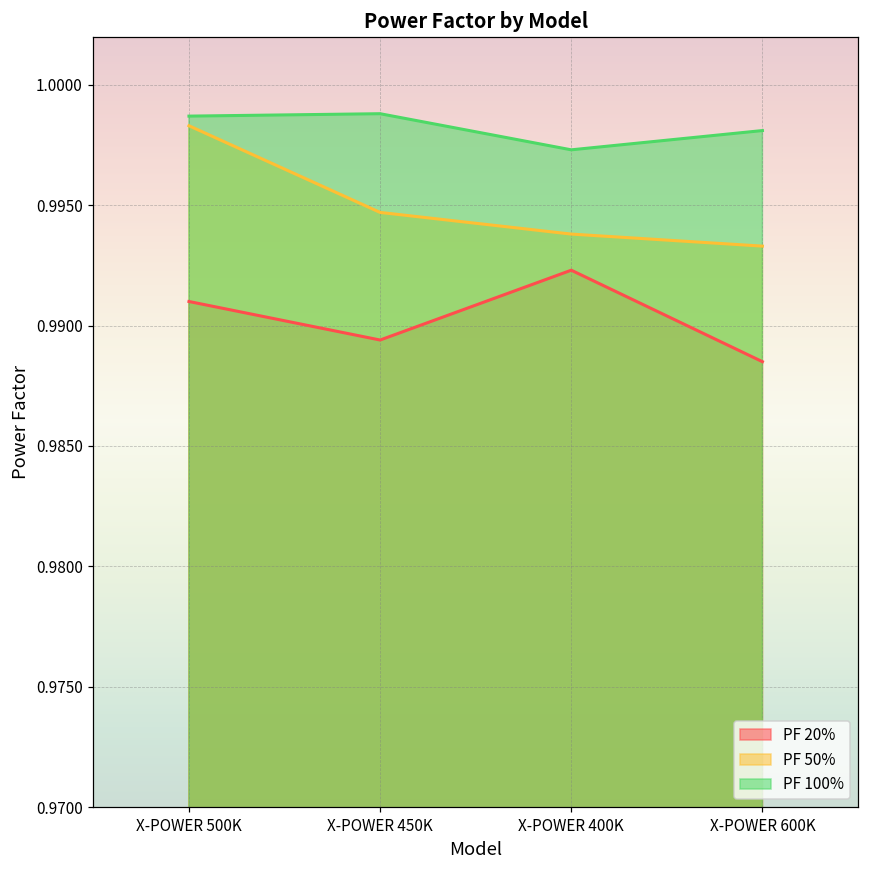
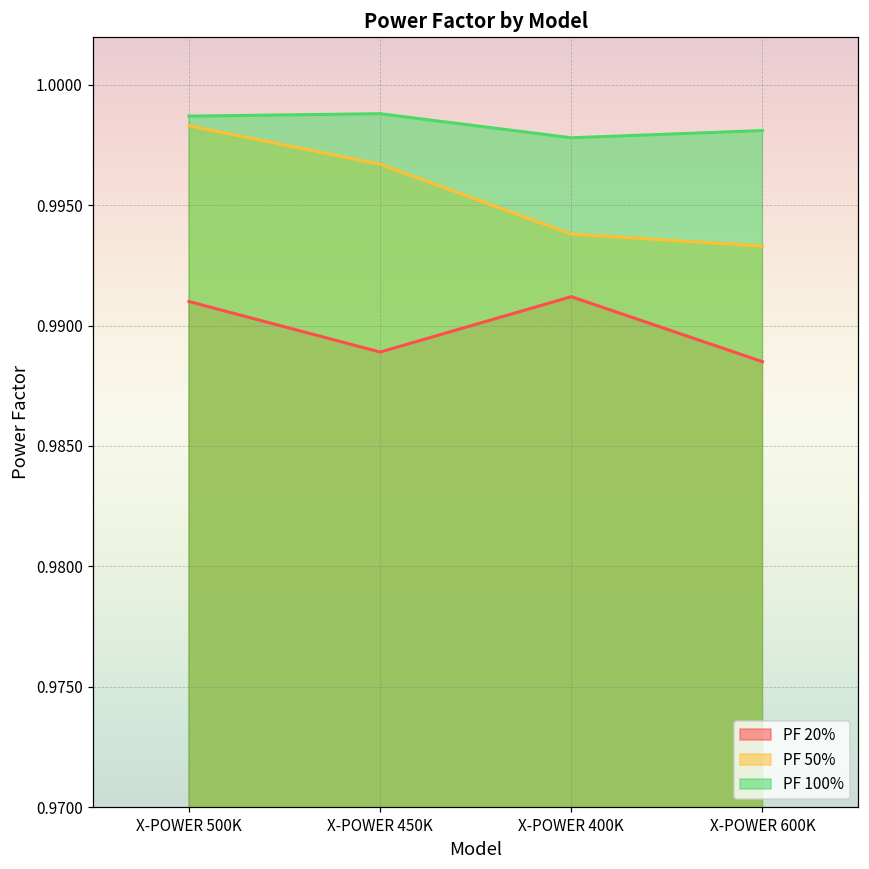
  {
    "PF 20%": {
      "X-POWER 500K": 0.9910,
-     "X-POWER 450K": 0.9894,
-     "X-POWER 400K": 0.9923,
+     "X-POWER 450K": 0.9889,
+     "X-POWER 400K": 0.9912,
      "X-POWER 600K": 0.9885
    },
    "PF 50%": {
      "X-POWER 500K": 0.9983,
-     "X-POWER 450K": 0.9947,
+     "X-POWER 450K": 0.9967,
      "X-POWER 400K": 0.9938,
      "X-POWER 600K": 0.9933
    },
    "PF 100%": {
      "X-POWER 500K": 0.9987,
      "X-POWER 450K": 0.9988,
-     "X-POWER 400K": 0.9973,
+     "X-POWER 400K": 0.9978,
      "X-POWER 600K": 0.9981
    }
  }
